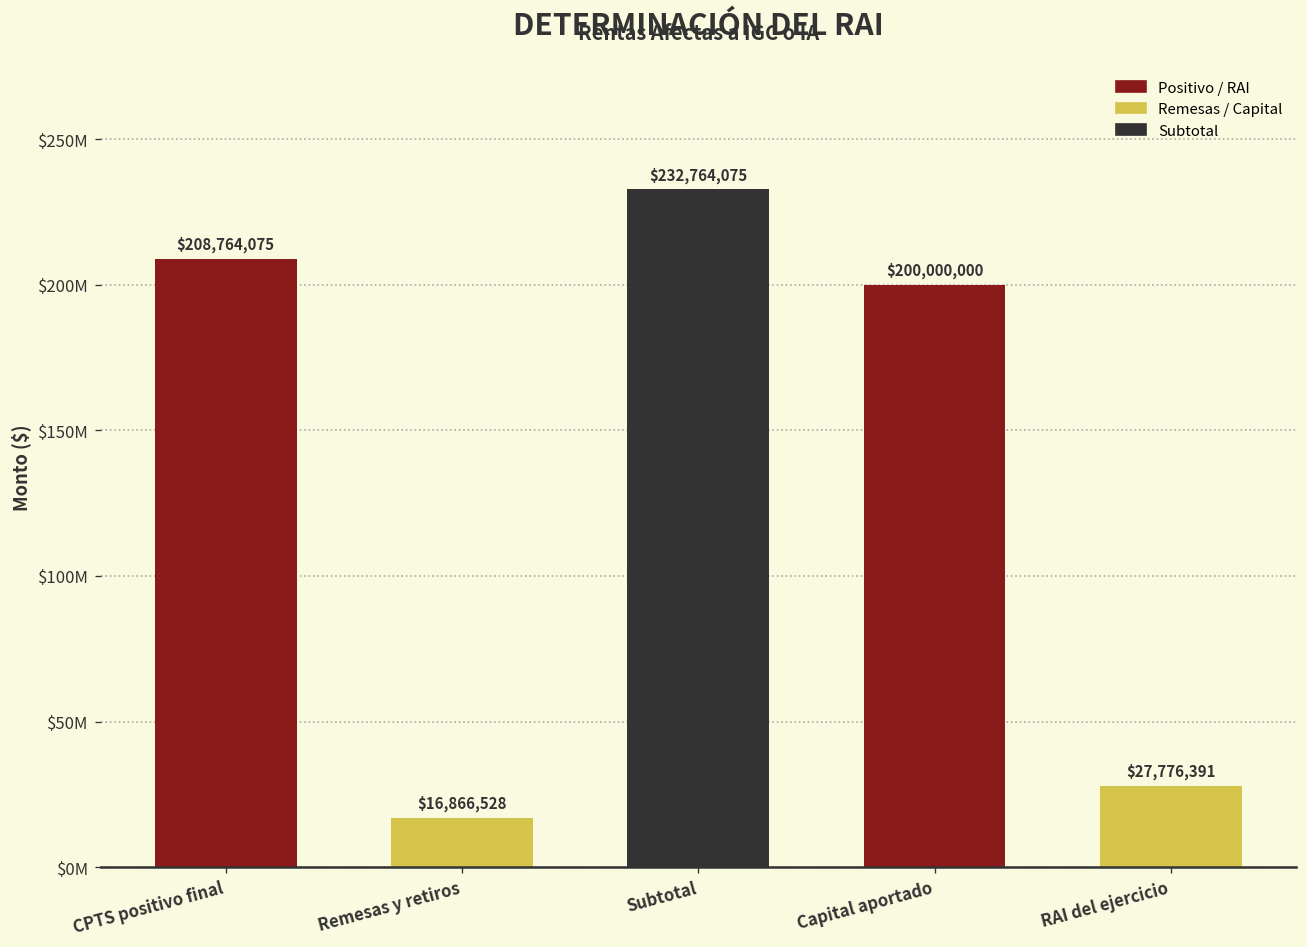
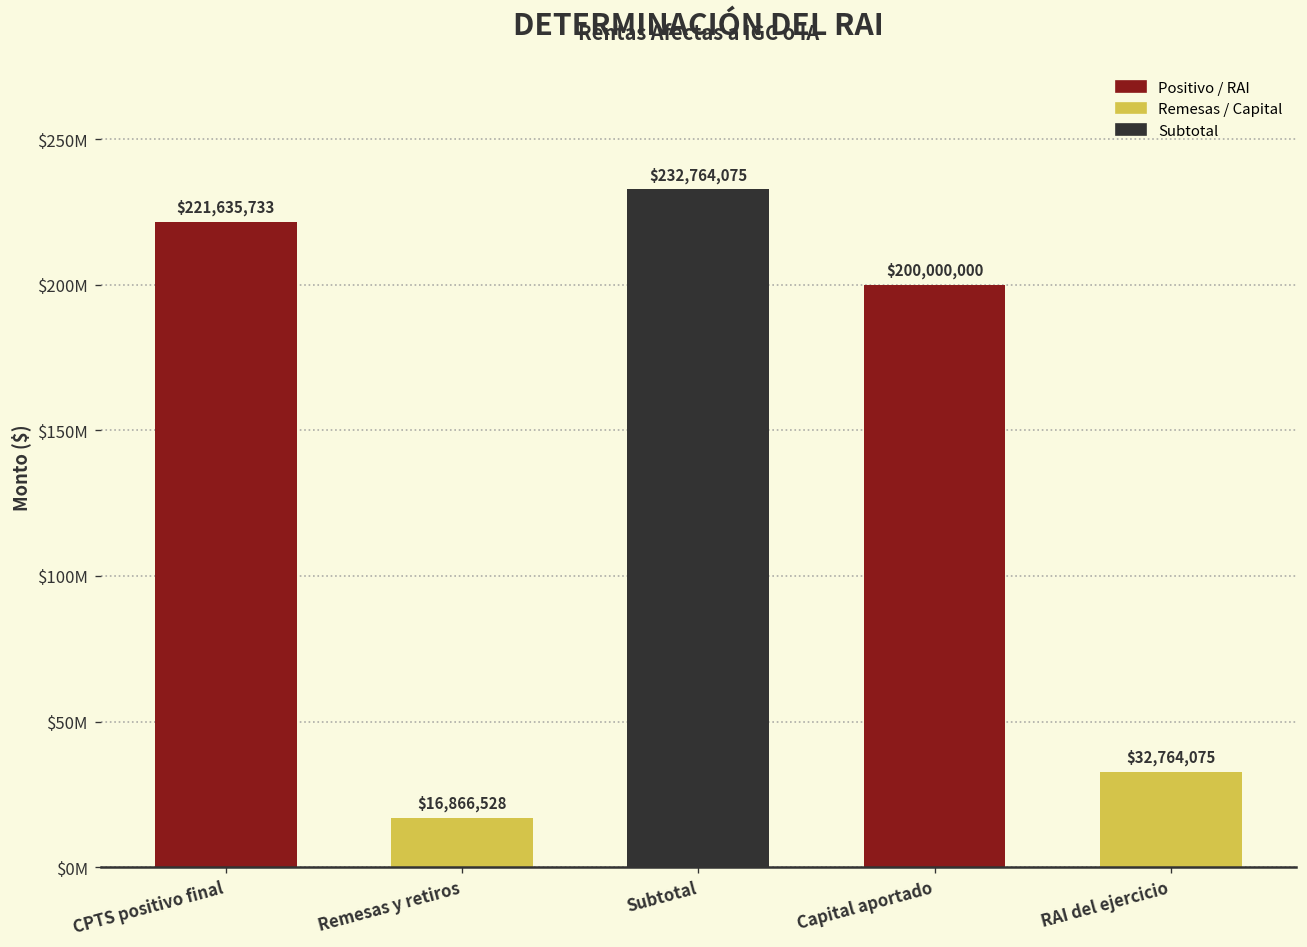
  {
-   "CPTS positivo final": "$208,764,075",
+   "CPTS positivo final": "$221,635,733",
    "Remesas y retiros": "$16,866,528",
    "Subtotal": "$232,764,075",
    "Capital aportado": "$200,000,000",
-   "RAI del ejercicio": "$27,776,391"
+   "RAI del ejercicio": "$32,764,075"
  }
